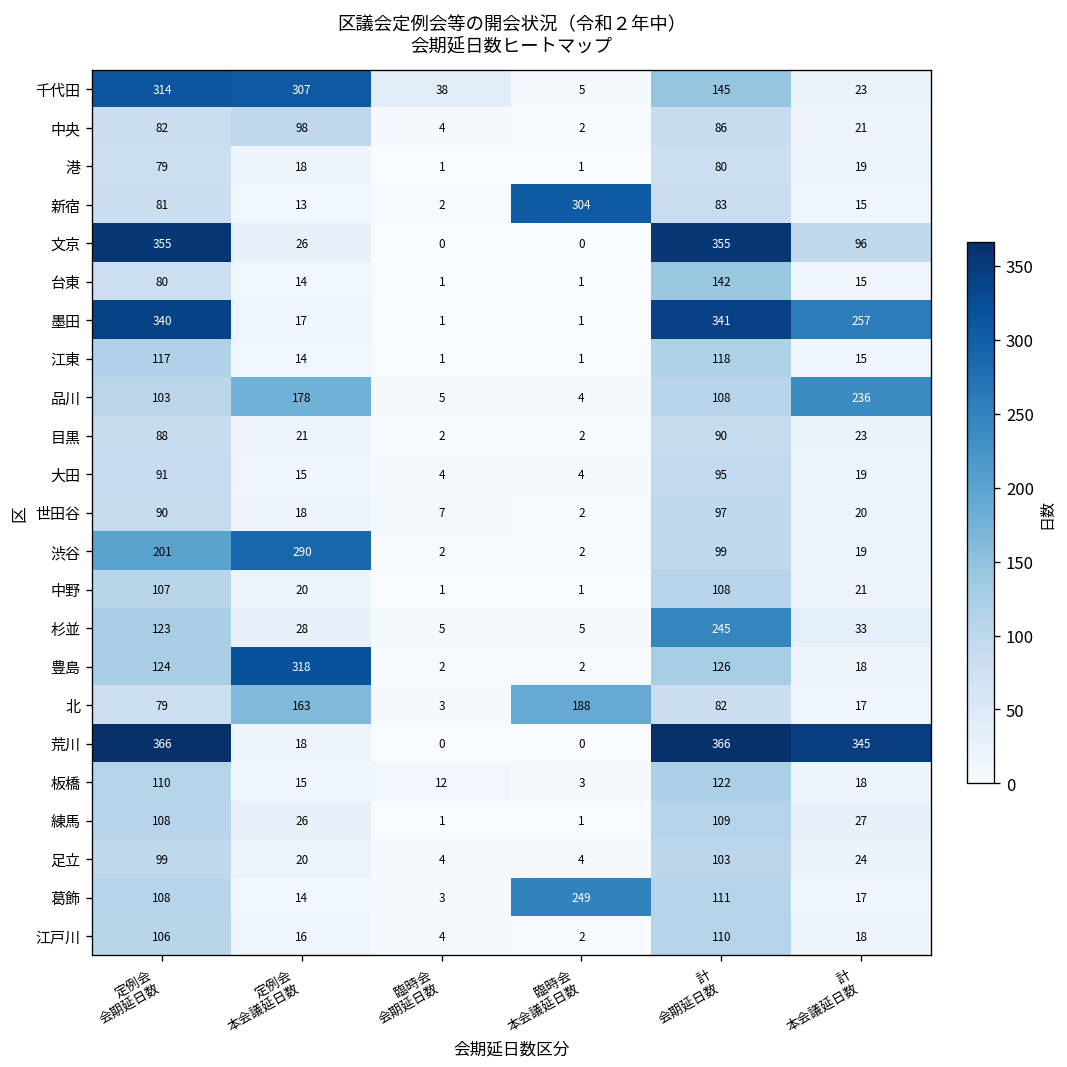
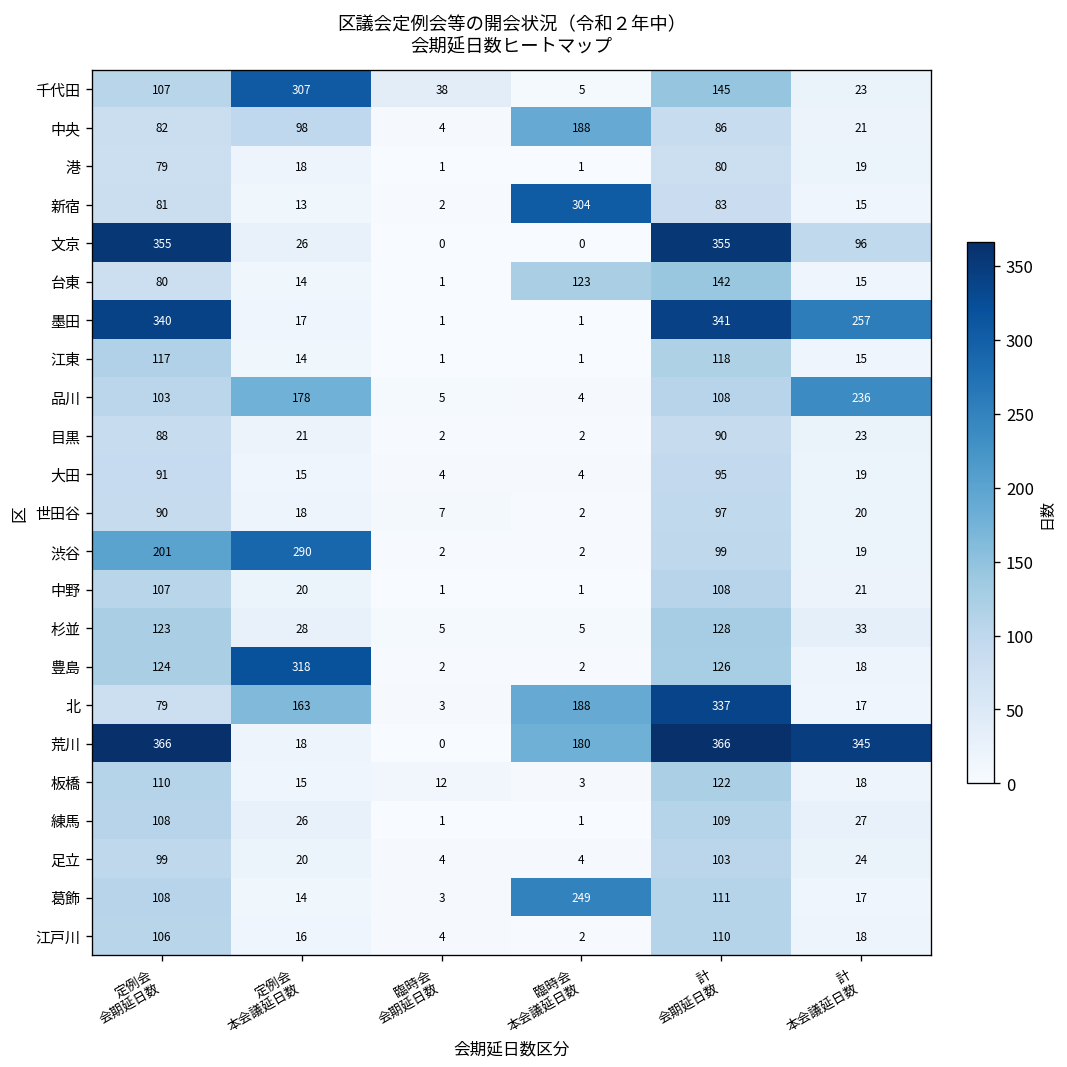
  {
    "千代田": {
-     "定例会 会期延日数": 314,
+     "定例会 会期延日数": 107,
      "定例会 本会議延日数": 307,
      "臨時会 会期延日数": 38,
      "臨時会 本会議延日数": 5,
      "計 会期延日数": 145,
      "計 本会議延日数": 23
    },
    "中央": {
      "定例会 会期延日数": 82,
      "定例会 本会議延日数": 98,
      "臨時会 会期延日数": 4,
-     "臨時会 本会議延日数": 2,
+     "臨時会 本会議延日数": 188,
      "計 会期延日数": 86,
      "計 本会議延日数": 21
    },
    "港": {
      "定例会 会期延日数": 79,
      "定例会 本会議延日数": 18,
      "臨時会 会期延日数": 1,
      "臨時会 本会議延日数": 1,
      "計 会期延日数": 80,
      "計 本会議延日数": 19
    },
    "新宿": {
      "定例会 会期延日数": 81,
      "定例会 本会議延日数": 13,
      "臨時会 会期延日数": 2,
      "臨時会 本会議延日数": 304,
      "計 会期延日数": 83,
      "計 本会議延日数": 15
    },
    "文京": {
      "定例会 会期延日数": 355,
      "定例会 本会議延日数": 26,
      "臨時会 会期延日数": 0,
      "臨時会 本会議延日数": 0,
      "計 会期延日数": 355,
      "計 本会議延日数": 96
    },
    "台東": {
      "定例会 会期延日数": 80,
      "定例会 本会議延日数": 14,
      "臨時会 会期延日数": 1,
-     "臨時会 本会議延日数": 1,
+     "臨時会 本会議延日数": 123,
      "計 会期延日数": 142,
      "計 本会議延日数": 15
    },
    "墨田": {
      "定例会 会期延日数": 340,
      "定例会 本会議延日数": 17,
      "臨時会 会期延日数": 1,
      "臨時会 本会議延日数": 1,
      "計 会期延日数": 341,
      "計 本会議延日数": 257
    },
    "江東": {
      "定例会 会期延日数": 117,
      "定例会 本会議延日数": 14,
      "臨時会 会期延日数": 1,
      "臨時会 本会議延日数": 1,
      "計 会期延日数": 118,
      "計 本会議延日数": 15
    },
    "品川": {
      "定例会 会期延日数": 103,
      "定例会 本会議延日数": 178,
      "臨時会 会期延日数": 5,
      "臨時会 本会議延日数": 4,
      "計 会期延日数": 108,
      "計 本会議延日数": 236
    },
    "目黒": {
      "定例会 会期延日数": 88,
      "定例会 本会議延日数": 21,
      "臨時会 会期延日数": 2,
      "臨時会 本会議延日数": 2,
      "計 会期延日数": 90,
      "計 本会議延日数": 23
    },
    "大田": {
      "定例会 会期延日数": 91,
      "定例会 本会議延日数": 15,
      "臨時会 会期延日数": 4,
      "臨時会 本会議延日数": 4,
      "計 会期延日数": 95,
      "計 本会議延日数": 19
    },
    "世田谷": {
      "定例会 会期延日数": 90,
      "定例会 本会議延日数": 18,
      "臨時会 会期延日数": 7,
      "臨時会 本会議延日数": 2,
      "計 会期延日数": 97,
      "計 本会議延日数": 20
    },
    "渋谷": {
      "定例会 会期延日数": 201,
      "定例会 本会議延日数": 290,
      "臨時会 会期延日数": 2,
      "臨時会 本会議延日数": 2,
      "計 会期延日数": 99,
      "計 本会議延日数": 19
    },
    "中野": {
      "定例会 会期延日数": 107,
      "定例会 本会議延日数": 20,
      "臨時会 会期延日数": 1,
      "臨時会 本会議延日数": 1,
      "計 会期延日数": 108,
      "計 本会議延日数": 21
    },
    "杉並": {
      "定例会 会期延日数": 123,
      "定例会 本会議延日数": 28,
      "臨時会 会期延日数": 5,
      "臨時会 本会議延日数": 5,
-     "計 会期延日数": 245,
+     "計 会期延日数": 128,
      "計 本会議延日数": 33
    },
    "豊島": {
      "定例会 会期延日数": 124,
      "定例会 本会議延日数": 318,
      "臨時会 会期延日数": 2,
      "臨時会 本会議延日数": 2,
      "計 会期延日数": 126,
      "計 本会議延日数": 18
    },
    "北": {
      "定例会 会期延日数": 79,
      "定例会 本会議延日数": 163,
      "臨時会 会期延日数": 3,
      "臨時会 本会議延日数": 188,
-     "計 会期延日数": 82,
+     "計 会期延日数": 337,
      "計 本会議延日数": 17
    },
    "荒川": {
      "定例会 会期延日数": 366,
      "定例会 本会議延日数": 18,
      "臨時会 会期延日数": 0,
-     "臨時会 本会議延日数": 0,
+     "臨時会 本会議延日数": 180,
      "計 会期延日数": 366,
      "計 本会議延日数": 345
    },
    "板橋": {
      "定例会 会期延日数": 110,
      "定例会 本会議延日数": 15,
      "臨時会 会期延日数": 12,
      "臨時会 本会議延日数": 3,
      "計 会期延日数": 122,
      "計 本会議延日数": 18
    },
    "練馬": {
      "定例会 会期延日数": 108,
      "定例会 本会議延日数": 26,
      "臨時会 会期延日数": 1,
      "臨時会 本会議延日数": 1,
      "計 会期延日数": 109,
      "計 本会議延日数": 27
    },
    "足立": {
      "定例会 会期延日数": 99,
      "定例会 本会議延日数": 20,
      "臨時会 会期延日数": 4,
      "臨時会 本会議延日数": 4,
      "計 会期延日数": 103,
      "計 本会議延日数": 24
    },
    "葛飾": {
      "定例会 会期延日数": 108,
      "定例会 本会議延日数": 14,
      "臨時会 会期延日数": 3,
      "臨時会 本会議延日数": 249,
      "計 会期延日数": 111,
      "計 本会議延日数": 17
    },
    "江戸川": {
      "定例会 会期延日数": 106,
      "定例会 本会議延日数": 16,
      "臨時会 会期延日数": 4,
      "臨時会 本会議延日数": 2,
      "計 会期延日数": 110,
      "計 本会議延日数": 18
    }
  }
